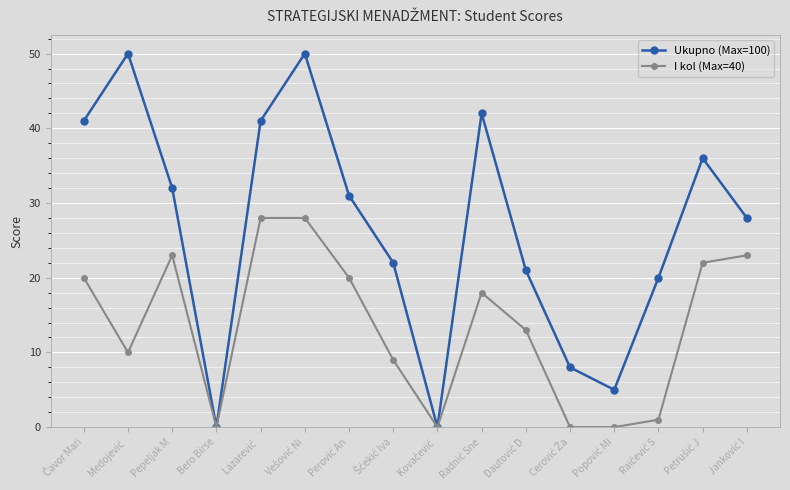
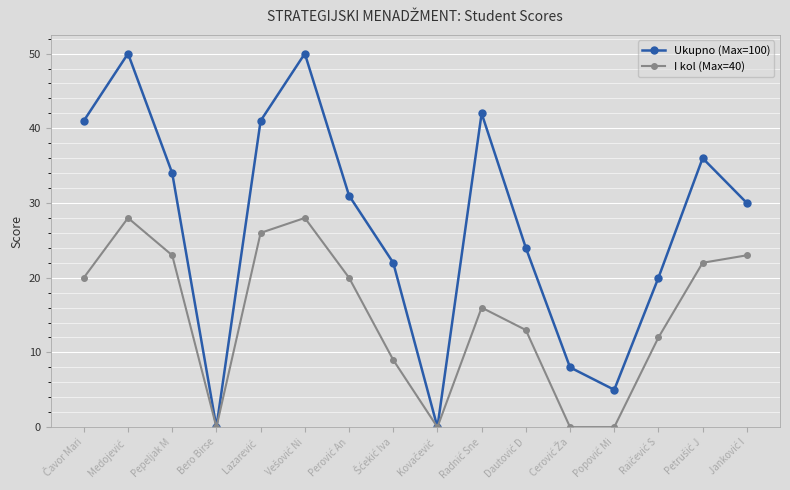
  {
    "Ukupno (Max=100)": {
      "Čavor Mari": 41,
      "Medojević": 50,
-     "Pepeljak M": 32,
+     "Pepeljak M": 34,
      "Lazarević": 41,
      "Vešović Ni": 50,
      "Perović An": 31,
      "Šćekić Iva": 22,
      "Radnić Sne": 42,
-     "Dautović D": 21,
+     "Dautović D": 24,
      "Cerović Ža": 8,
      "Popović Mi": 5,
      "Raičević S": 20,
      "Petrušić J": 36,
-     "Janković I": 28
+     "Janković I": 30
    },
    "I kol (Max=40)": {
      "Čavor Mari": 20,
-     "Medojević": 10,
+     "Medojević": 28,
      "Pepeljak M": 23,
-     "Lazarević": 28,
+     "Lazarević": 26,
      "Vešović Ni": 28,
      "Perović An": 20,
      "Šćekić Iva": 9,
-     "Radnić Sne": 18,
+     "Radnić Sne": 16,
      "Dautović D": 13,
      "Cerović Ža": 0,
      "Popović Mi": 0,
-     "Raičević S": 1,
+     "Raičević S": 12,
      "Petrušić J": 22,
      "Janković I": 23
    }
  }
